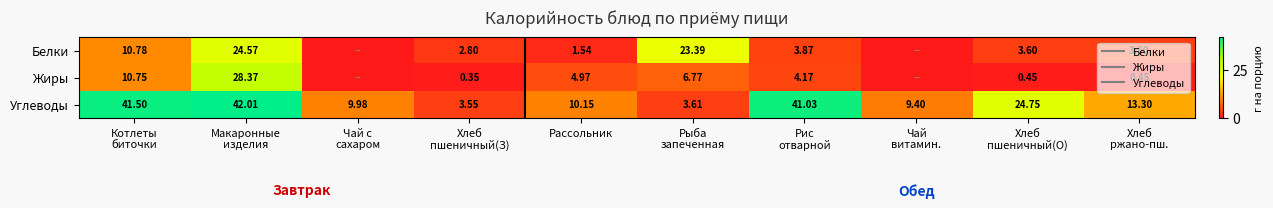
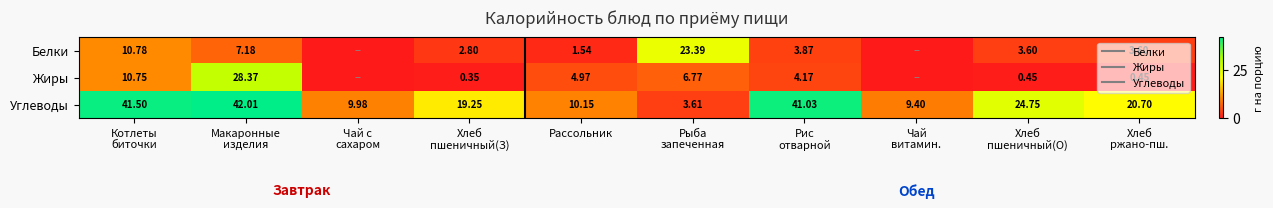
  {
    "Белки": {
      "Котлеты биточки": 10.78,
-     "Макаронные изделия": 24.57,
+     "Макаронные изделия": 7.18,
      "Хлеб пшеничный(З)": 2.80,
      "Рассольник": 1.54,
      "Рыба запеченная": 23.39,
      "Рис отварной": 3.87,
      "Хлеб пшеничный(О)": 3.60
    },
    "Жиры": {
      "Котлеты биточки": 10.75,
      "Макаронные изделия": 28.37,
      "Хлеб пшеничный(З)": 0.35,
      "Рассольник": 4.97,
      "Рыба запеченная": 6.77,
      "Рис отварной": 4.17,
      "Хлеб пшеничный(О)": 0.45
    },
    "Углеводы": {
      "Котлеты биточки": 41.50,
      "Макаронные изделия": 42.01,
      "Чай с сахаром": 9.98,
-     "Хлеб пшеничный(З)": 3.55,
+     "Хлеб пшеничный(З)": 19.25,
      "Рассольник": 10.15,
      "Рыба запеченная": 3.61,
      "Рис отварной": 41.03,
      "Чай витамин.": 9.40,
      "Хлеб пшеничный(О)": 24.75,
-     "Хлеб ржано-пш.": 13.30
+     "Хлеб ржано-пш.": 20.70
    }
  }
